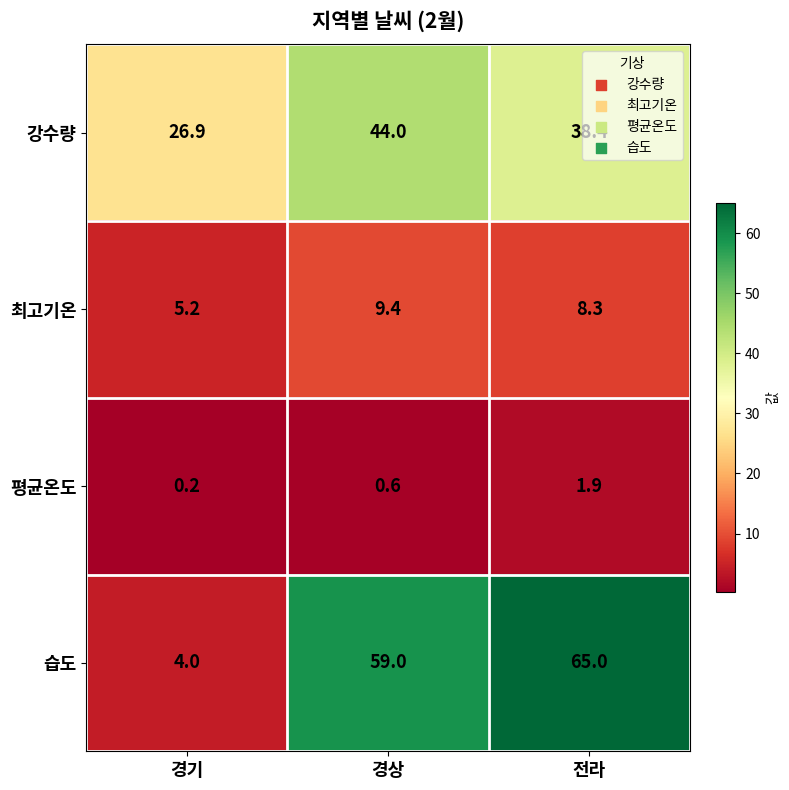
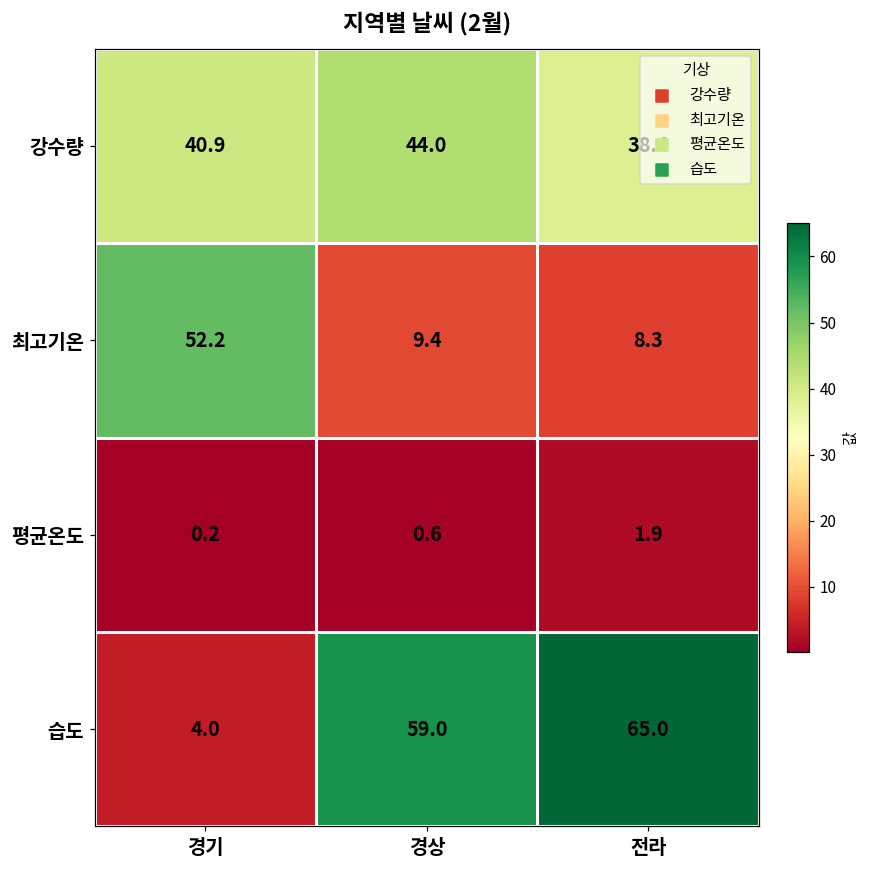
  {
    "강수량": {
-     "경기": 26.9,
+     "경기": 40.9,
      "경상": 44.0
    },
    "최고기온": {
-     "경기": 5.2,
+     "경기": 52.2,
      "경상": 9.4,
      "전라": 8.3
    },
    "평균온도": {
      "경기": 0.2,
      "경상": 0.6,
      "전라": 1.9
    },
    "습도": {
      "경기": 4.0,
      "경상": 59.0,
      "전라": 65.0
    }
  }
